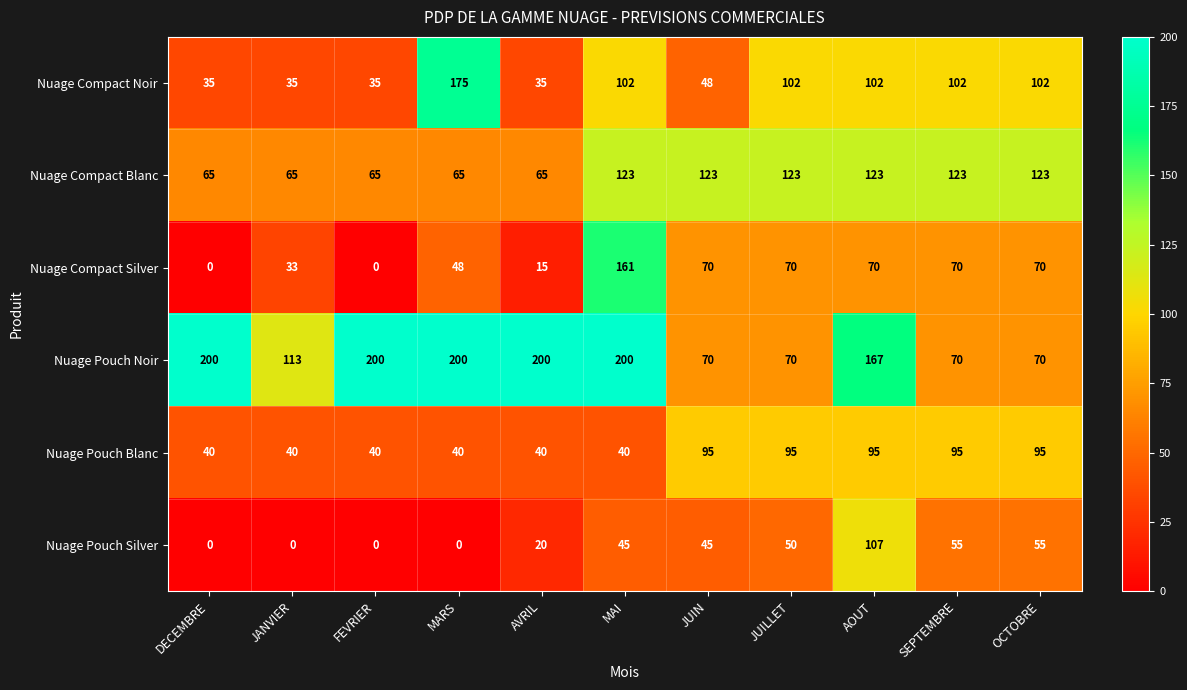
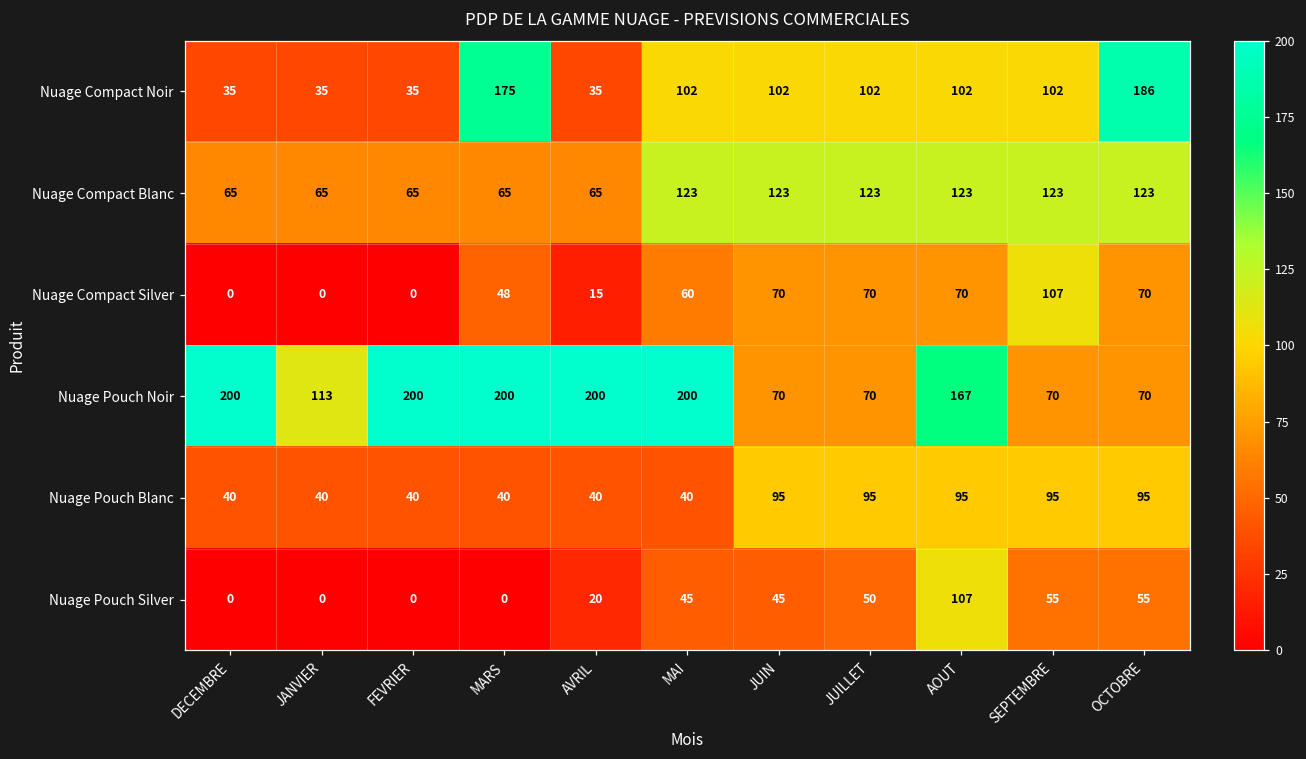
  {
    "Nuage Compact Noir": {
      "DECEMBRE": 35,
      "JANVIER": 35,
      "FEVRIER": 35,
      "MARS": 175,
      "AVRIL": 35,
      "MAI": 102,
-     "JUIN": 48,
+     "JUIN": 102,
      "JUILLET": 102,
      "AOUT": 102,
      "SEPTEMBRE": 102,
-     "OCTOBRE": 102
+     "OCTOBRE": 186
    },
    "Nuage Compact Blanc": {
      "DECEMBRE": 65,
      "JANVIER": 65,
      "FEVRIER": 65,
      "MARS": 65,
      "AVRIL": 65,
      "MAI": 123,
      "JUIN": 123,
      "JUILLET": 123,
      "AOUT": 123,
      "SEPTEMBRE": 123,
      "OCTOBRE": 123
    },
    "Nuage Compact Silver": {
      "DECEMBRE": 0,
-     "JANVIER": 33,
+     "JANVIER": 0,
      "FEVRIER": 0,
      "MARS": 48,
      "AVRIL": 15,
-     "MAI": 161,
+     "MAI": 60,
      "JUIN": 70,
      "JUILLET": 70,
      "AOUT": 70,
-     "SEPTEMBRE": 70,
+     "SEPTEMBRE": 107,
      "OCTOBRE": 70
    },
    "Nuage Pouch Noir": {
      "DECEMBRE": 200,
      "JANVIER": 113,
      "FEVRIER": 200,
      "MARS": 200,
      "AVRIL": 200,
      "MAI": 200,
      "JUIN": 70,
      "JUILLET": 70,
      "AOUT": 167,
      "SEPTEMBRE": 70,
      "OCTOBRE": 70
    },
    "Nuage Pouch Blanc": {
      "DECEMBRE": 40,
      "JANVIER": 40,
      "FEVRIER": 40,
      "MARS": 40,
      "AVRIL": 40,
      "MAI": 40,
      "JUIN": 95,
      "JUILLET": 95,
      "AOUT": 95,
      "SEPTEMBRE": 95,
      "OCTOBRE": 95
    },
    "Nuage Pouch Silver": {
      "DECEMBRE": 0,
      "JANVIER": 0,
      "FEVRIER": 0,
      "MARS": 0,
      "AVRIL": 20,
      "MAI": 45,
      "JUIN": 45,
      "JUILLET": 50,
      "AOUT": 107,
      "SEPTEMBRE": 55,
      "OCTOBRE": 55
    }
  }
